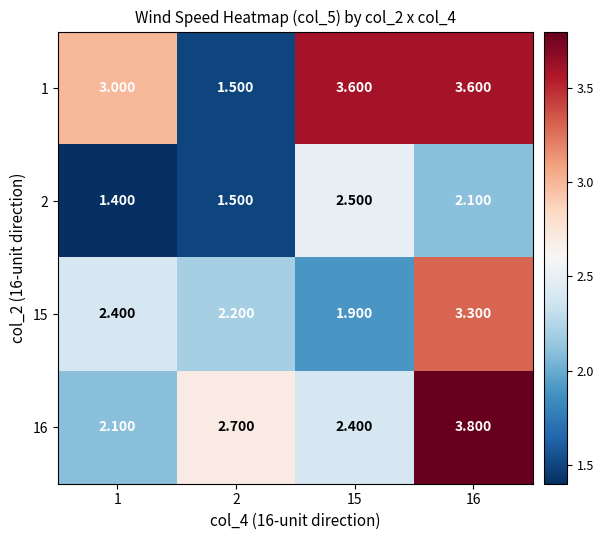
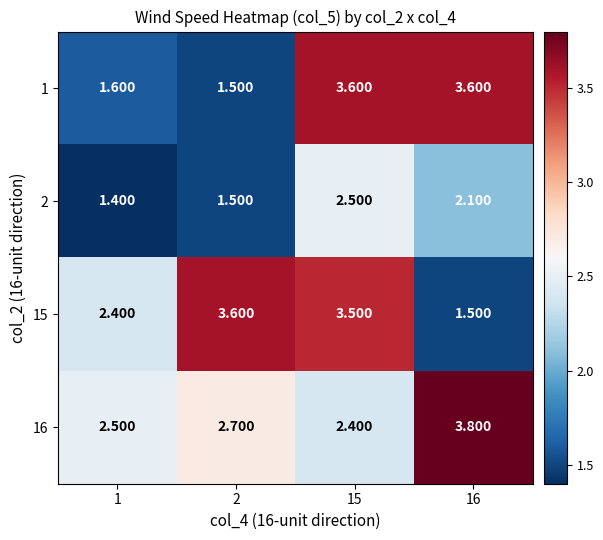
  {
    "1": {
-     "1": 3.000,
+     "1": 1.600,
      "2": 1.500,
      "15": 3.600,
      "16": 3.600
    },
    "2": {
      "1": 1.400,
      "2": 1.500,
      "15": 2.500,
      "16": 2.100
    },
    "15": {
      "1": 2.400,
-     "2": 2.200,
-     "15": 1.900,
-     "16": 3.300
+     "2": 3.600,
+     "15": 3.500,
+     "16": 1.500
    },
    "16": {
-     "1": 2.100,
+     "1": 2.500,
      "2": 2.700,
      "15": 2.400,
      "16": 3.800
    }
  }
